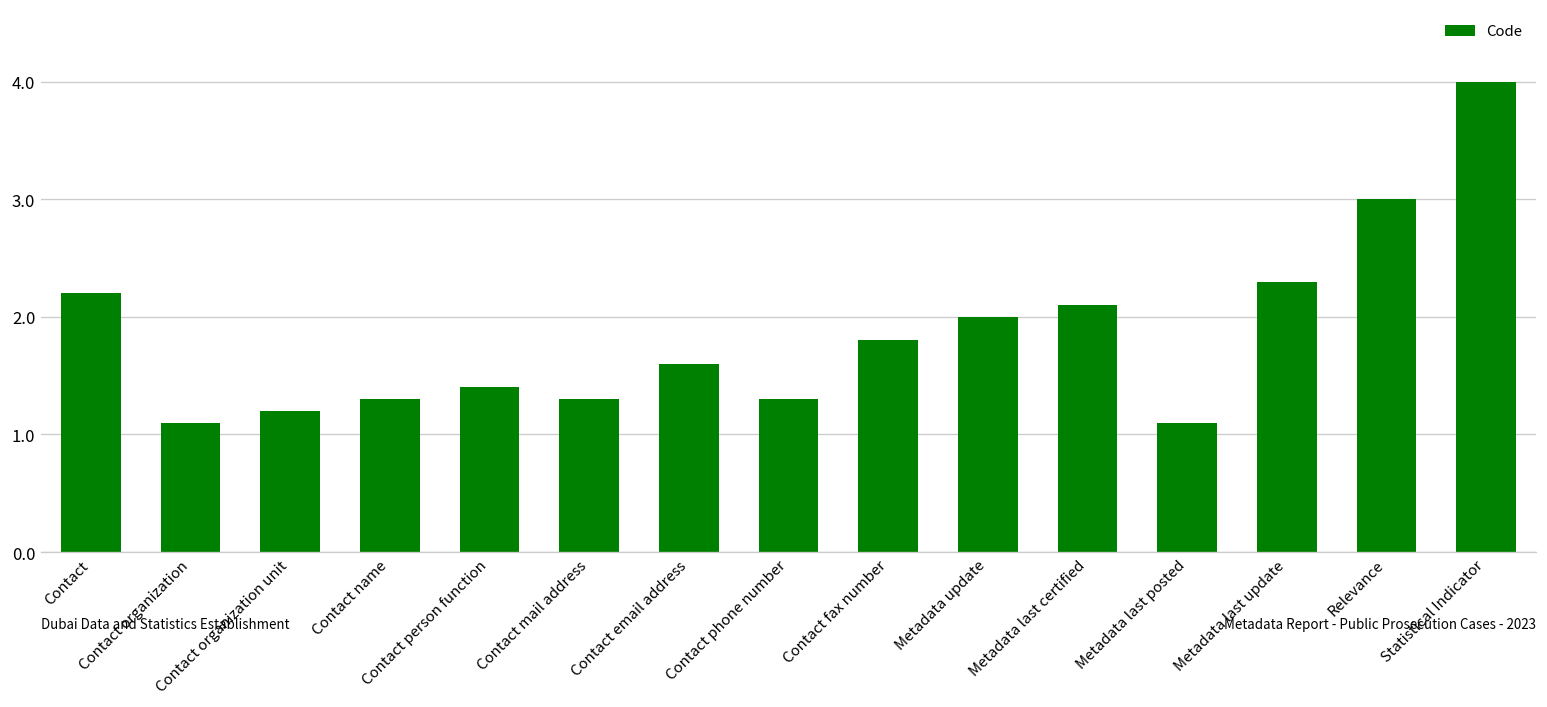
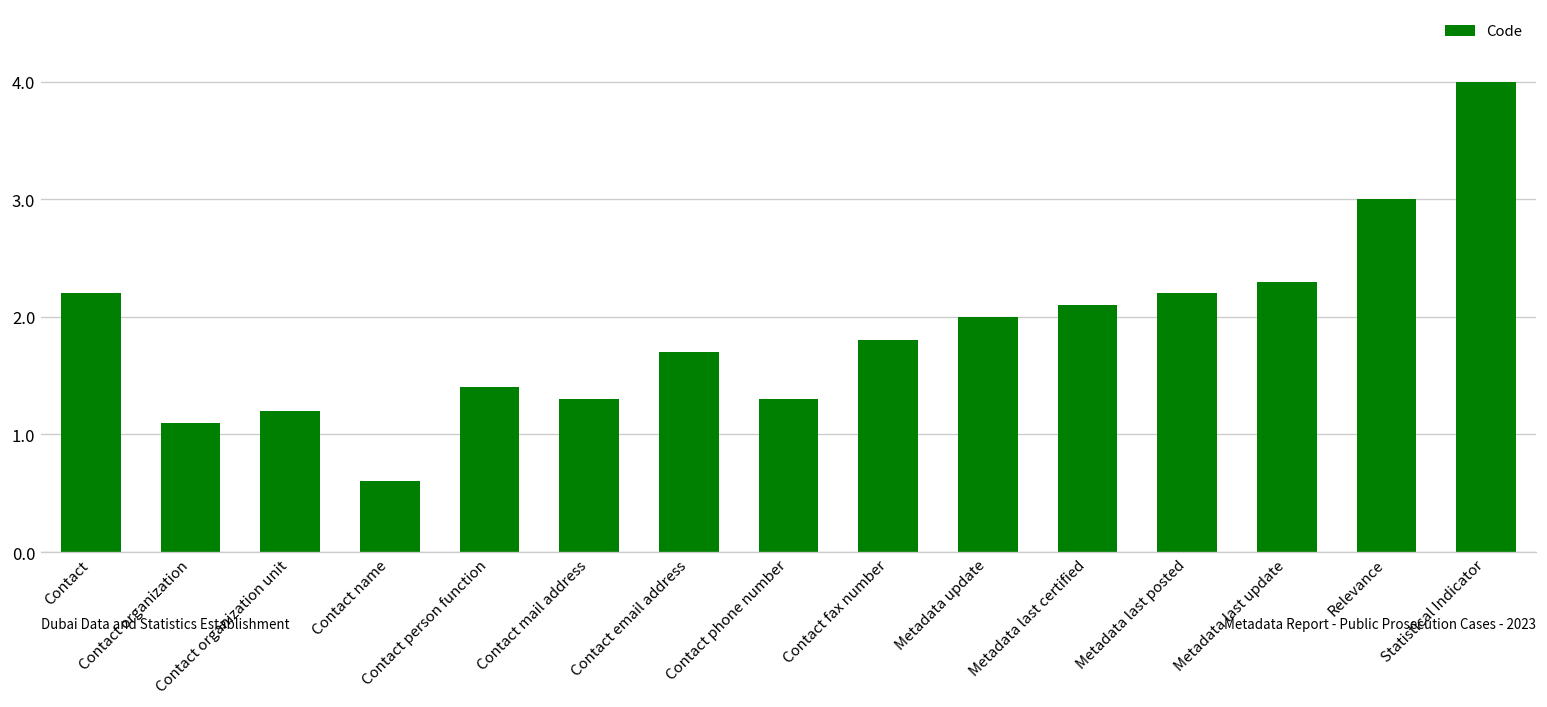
  {
    "Contact": 2.2,
    "Contact organization": 1.1,
    "Contact organization unit": 1.2,
-   "Contact name": 1.3,
+   "Contact name": 0.6,
    "Contact person function": 1.4,
    "Contact mail address": 1.3,
-   "Contact email address": 1.6,
+   "Contact email address": 1.7,
    "Contact phone number": 1.3,
    "Contact fax number": 1.8,
    "Metadata update": 2.0,
    "Metadata last certified": 2.1,
-   "Metadata last posted": 1.1,
+   "Metadata last posted": 2.2,
    "Metadata last update": 2.3,
    "Relevance": 3.0,
    "Statistical Indicator": 4.0
  }
